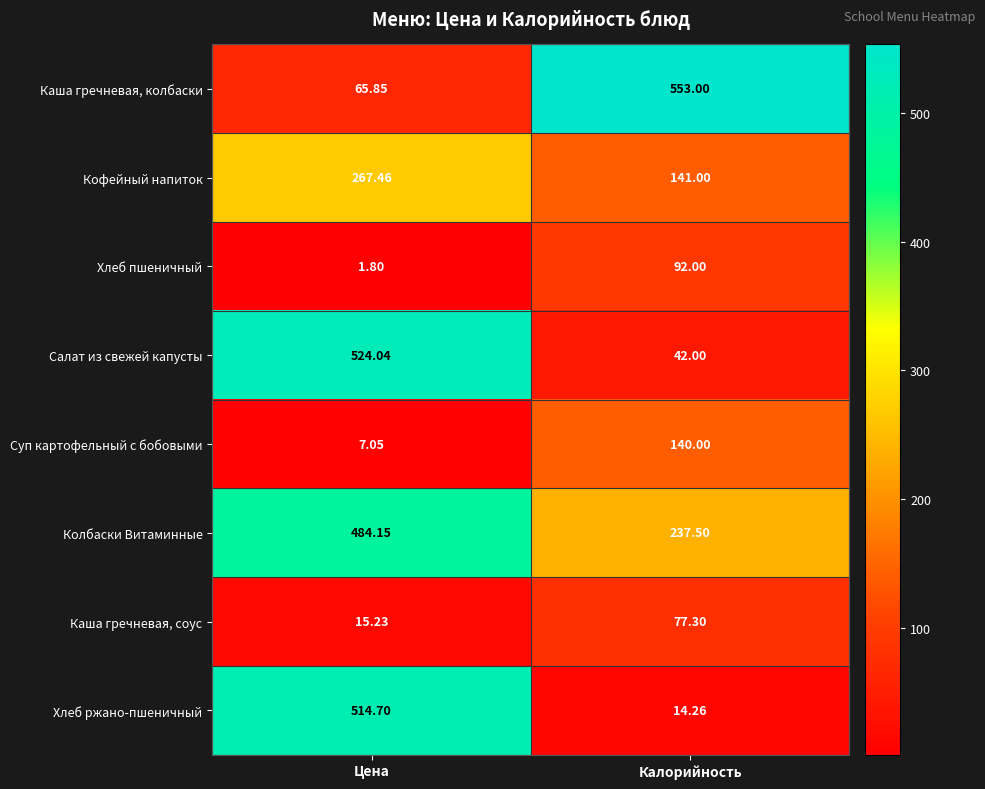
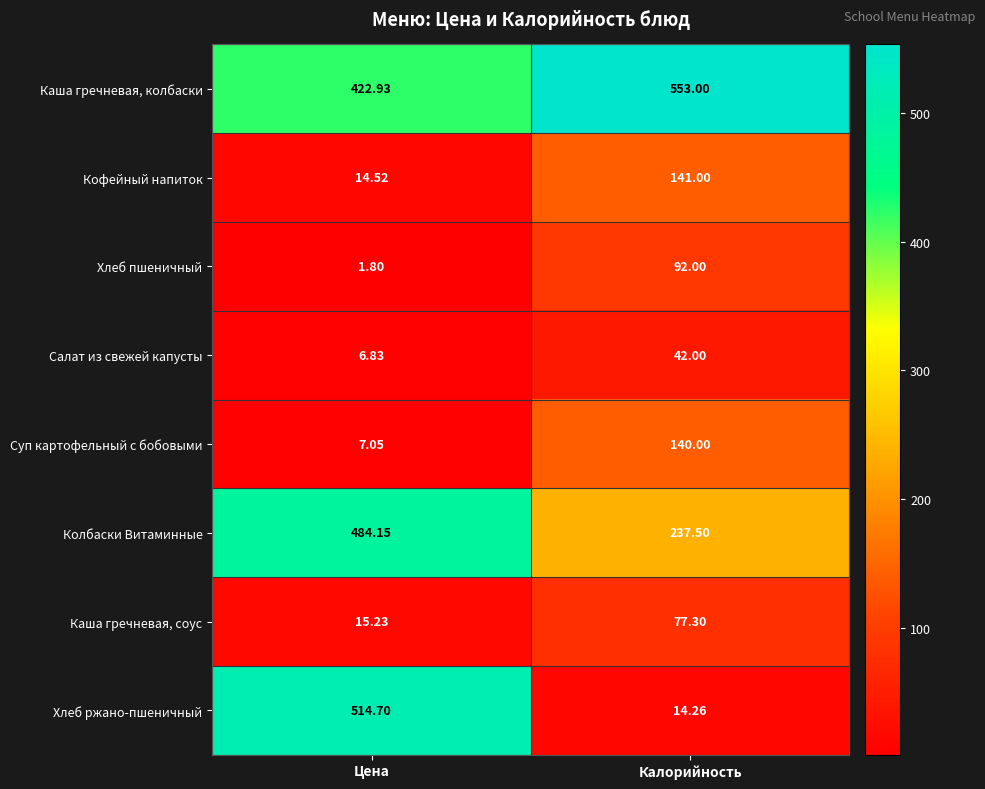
  {
    "Каша гречневая, колбаски": {
-     "Цена": 65.85,
+     "Цена": 422.93,
      "Калорийность": 553.00
    },
    "Кофейный напиток": {
-     "Цена": 267.46,
+     "Цена": 14.52,
      "Калорийность": 141.00
    },
    "Хлеб пшеничный": {
      "Цена": 1.80,
      "Калорийность": 92.00
    },
    "Салат из свежей капусты": {
-     "Цена": 524.04,
+     "Цена": 6.83,
      "Калорийность": 42.00
    },
    "Суп картофельный с бобовыми": {
      "Цена": 7.05,
      "Калорийность": 140.00
    },
    "Колбаски Витаминные": {
      "Цена": 484.15,
      "Калорийность": 237.50
    },
    "Каша гречневая, соус": {
      "Цена": 15.23,
      "Калорийность": 77.30
    },
    "Хлеб ржано-пшеничный": {
      "Цена": 514.70,
      "Калорийность": 14.26
    }
  }
